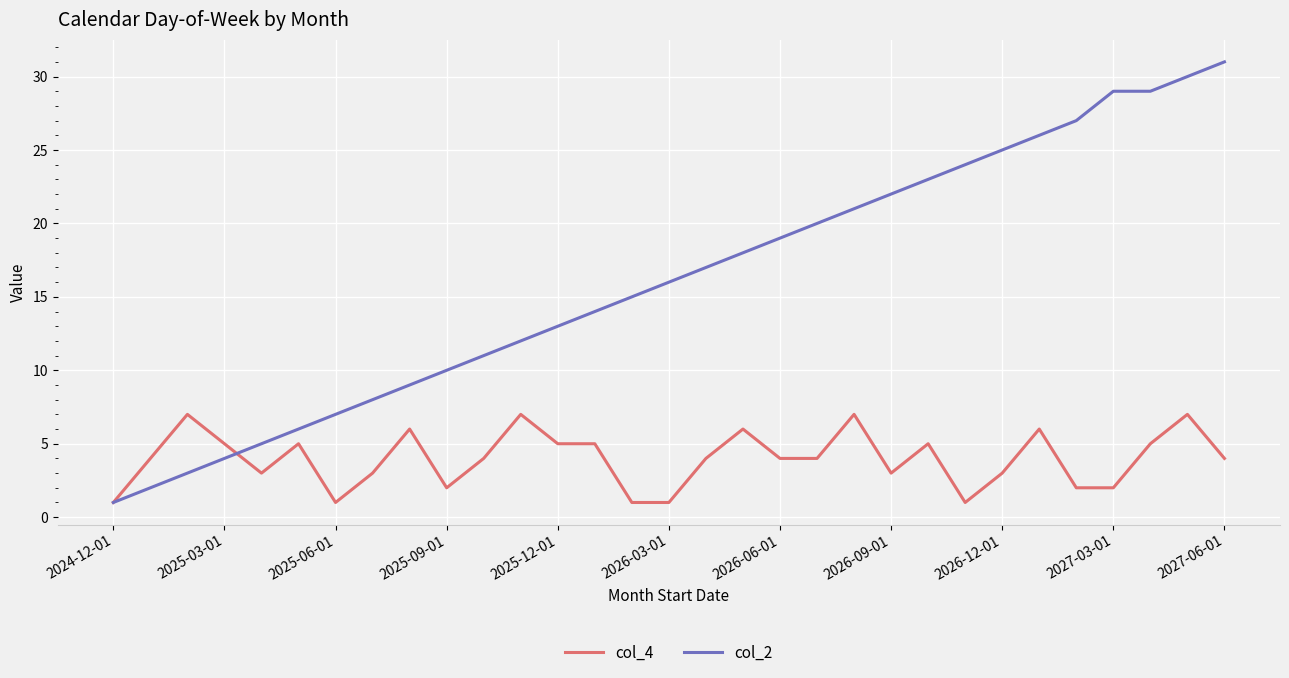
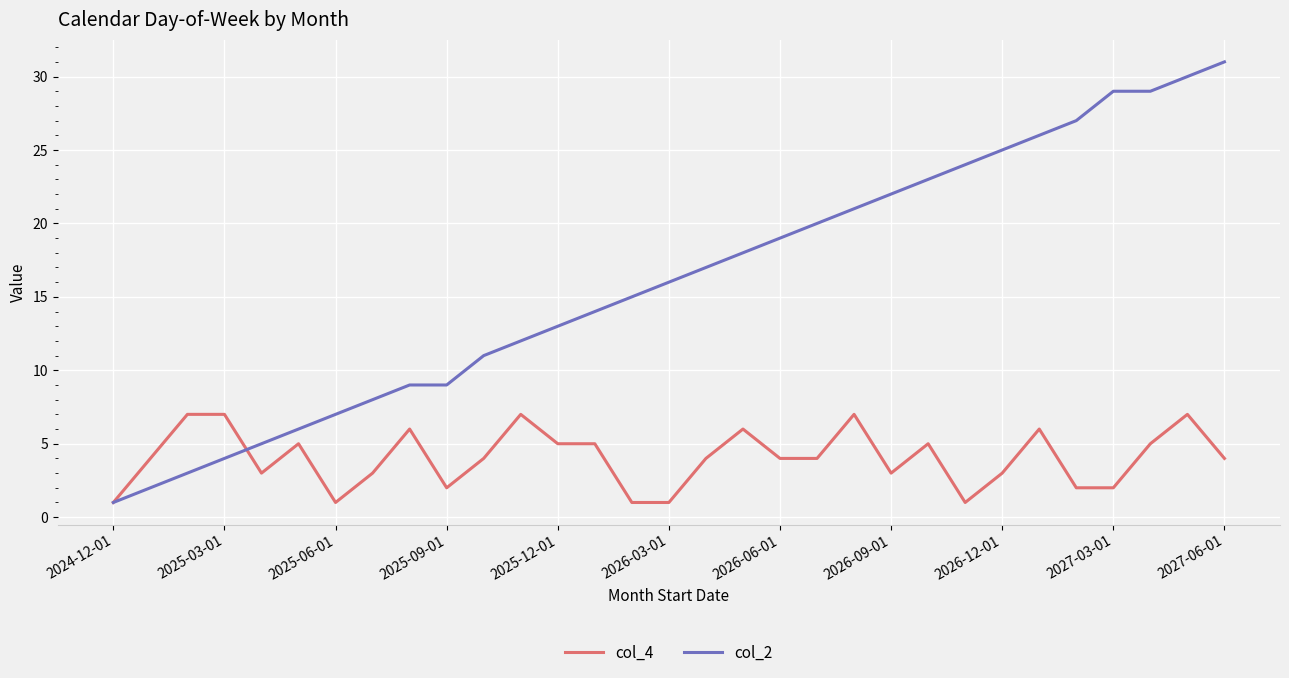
  {
    "col_4": {
-     "2025-03-01": 5,
+     "2025-03-01": 7,
      "2025-06-01": 1,
      "2025-09-01": 2,
      "2025-12-01": 5,
      "2026-03-01": 1,
      "2026-06-01": 4,
      "2026-09-01": 3,
      "2026-12-01": 3,
      "2027-03-01": 2,
      "2027-06-01": 4
    },
    "col_2": {
      "2025-03-01": 4,
      "2025-06-01": 7,
-     "2025-09-01": 10,
+     "2025-09-01": 9,
      "2025-12-01": 13,
      "2026-03-01": 16,
      "2026-06-01": 19,
      "2026-09-01": 22,
      "2026-12-01": 25,
      "2027-03-01": 29,
      "2027-06-01": 31
    }
  }
